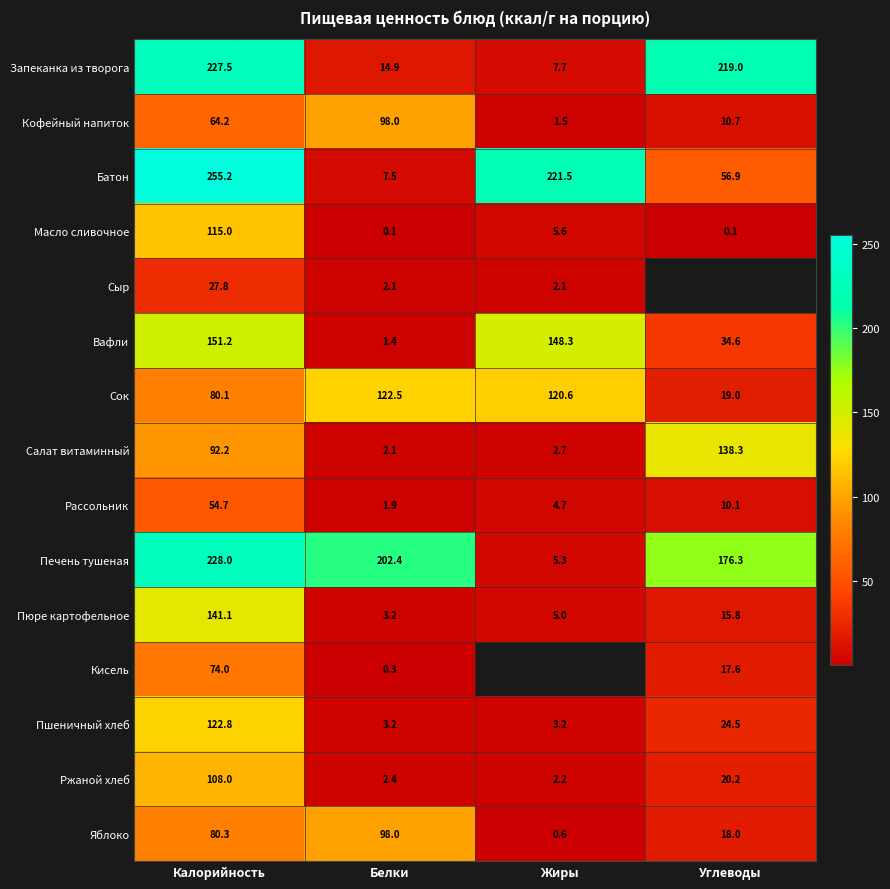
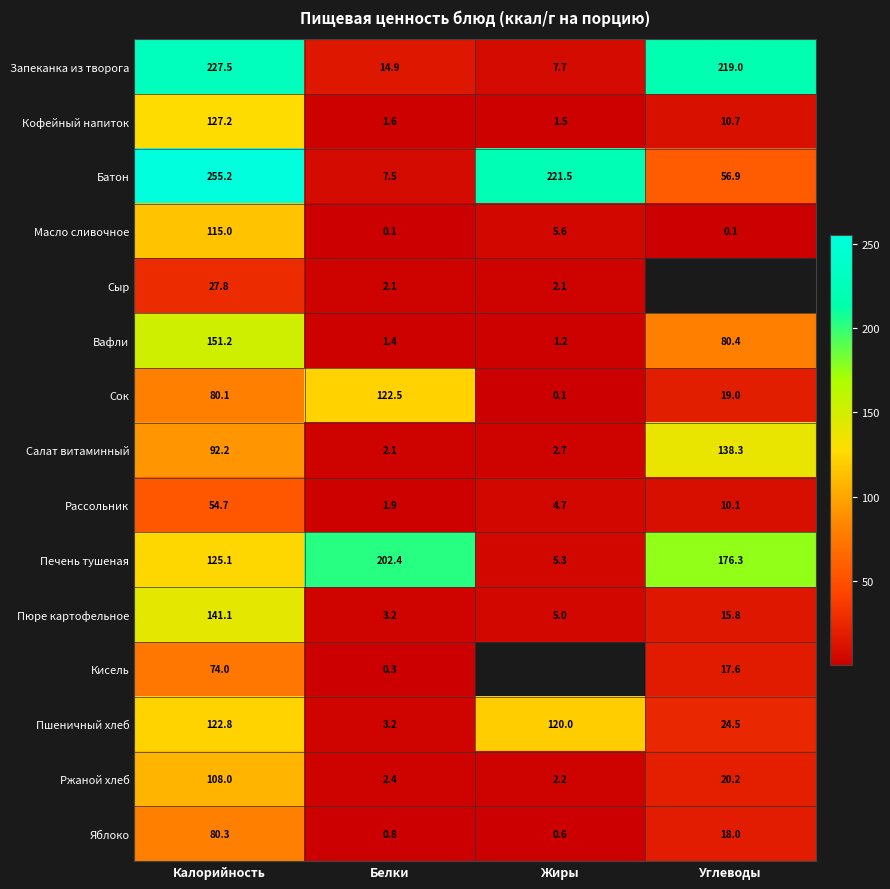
  {
    "Запеканка из творога": {
      "Калорийность": 227.5,
      "Белки": 14.9,
      "Жиры": 7.7,
      "Углеводы": 219.0
    },
    "Кофейный напиток": {
-     "Калорийность": 64.2,
-     "Белки": 98.0,
+     "Калорийность": 127.2,
+     "Белки": 1.6,
      "Жиры": 1.5,
      "Углеводы": 10.7
    },
    "Батон": {
      "Калорийность": 255.2,
      "Белки": 7.5,
      "Жиры": 221.5,
      "Углеводы": 56.9
    },
    "Масло сливочное": {
      "Калорийность": 115.0,
      "Белки": 0.1,
      "Жиры": 5.6,
      "Углеводы": 0.1
    },
    "Сыр": {
      "Калорийность": 27.8,
      "Белки": 2.1,
      "Жиры": 2.1
    },
    "Вафли": {
      "Калорийность": 151.2,
      "Белки": 1.4,
-     "Жиры": 148.3,
-     "Углеводы": 34.6
+     "Жиры": 1.2,
+     "Углеводы": 80.4
    },
    "Сок": {
      "Калорийность": 80.1,
      "Белки": 122.5,
-     "Жиры": 120.6,
+     "Жиры": 0.1,
      "Углеводы": 19.0
    },
    "Салат витаминный": {
      "Калорийность": 92.2,
      "Белки": 2.1,
      "Жиры": 2.7,
      "Углеводы": 138.3
    },
    "Рассольник": {
      "Калорийность": 54.7,
      "Белки": 1.9,
      "Жиры": 4.7,
      "Углеводы": 10.1
    },
    "Печень тушеная": {
-     "Калорийность": 228.0,
+     "Калорийность": 125.1,
      "Белки": 202.4,
      "Жиры": 5.3,
      "Углеводы": 176.3
    },
    "Пюре картофельное": {
      "Калорийность": 141.1,
      "Белки": 3.2,
      "Жиры": 5.0,
      "Углеводы": 15.8
    },
    "Кисель": {
      "Калорийность": 74.0,
      "Белки": 0.3,
      "Углеводы": 17.6
    },
    "Пшеничный хлеб": {
      "Калорийность": 122.8,
      "Белки": 3.2,
-     "Жиры": 3.2,
+     "Жиры": 120.0,
      "Углеводы": 24.5
    },
    "Ржаной хлеб": {
      "Калорийность": 108.0,
      "Белки": 2.4,
      "Жиры": 2.2,
      "Углеводы": 20.2
    },
    "Яблоко": {
      "Калорийность": 80.3,
-     "Белки": 98.0,
+     "Белки": 0.8,
      "Жиры": 0.6,
      "Углеводы": 18.0
    }
  }
